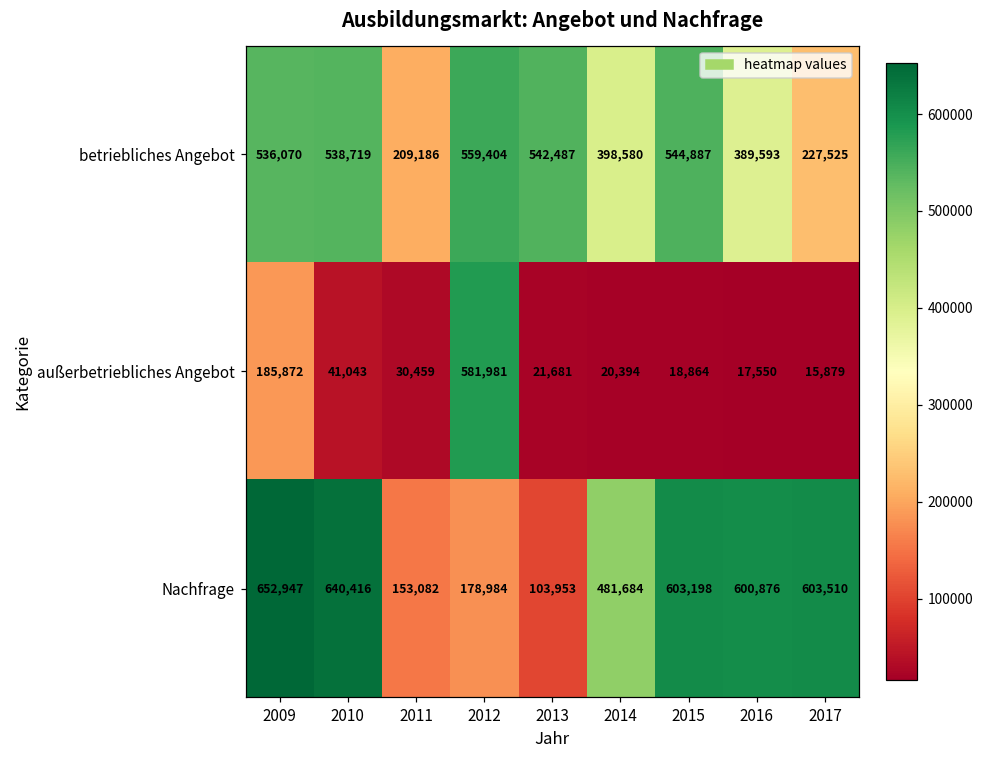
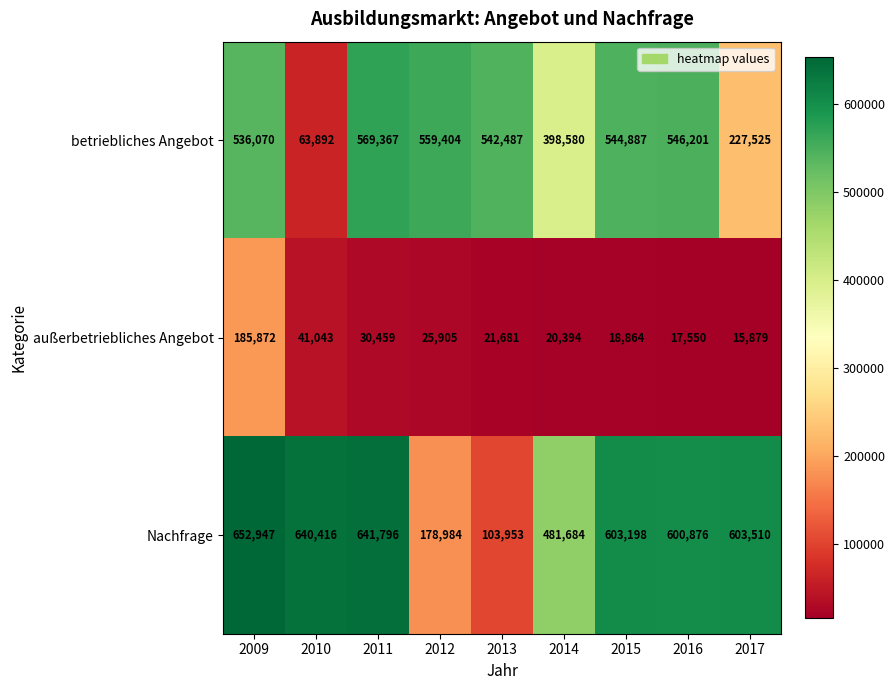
  {
    "betriebliches Angebot": {
      "2009": "536,070",
-     "2010": "538,719",
-     "2011": "209,186",
+     "2010": "63,892",
+     "2011": "569,367",
      "2012": "559,404",
      "2013": "542,487",
      "2014": "398,580",
      "2015": "544,887",
-     "2016": "389,593",
+     "2016": "546,201",
      "2017": "227,525"
    },
    "außerbetriebliches Angebot": {
      "2009": "185,872",
      "2010": "41,043",
      "2011": "30,459",
-     "2012": "581,981",
+     "2012": "25,905",
      "2013": "21,681",
      "2014": "20,394",
      "2015": "18,864",
      "2016": "17,550",
      "2017": "15,879"
    },
    "Nachfrage": {
      "2009": "652,947",
      "2010": "640,416",
-     "2011": "153,082",
+     "2011": "641,796",
      "2012": "178,984",
      "2013": "103,953",
      "2014": "481,684",
      "2015": "603,198",
      "2016": "600,876",
      "2017": "603,510"
    }
  }
